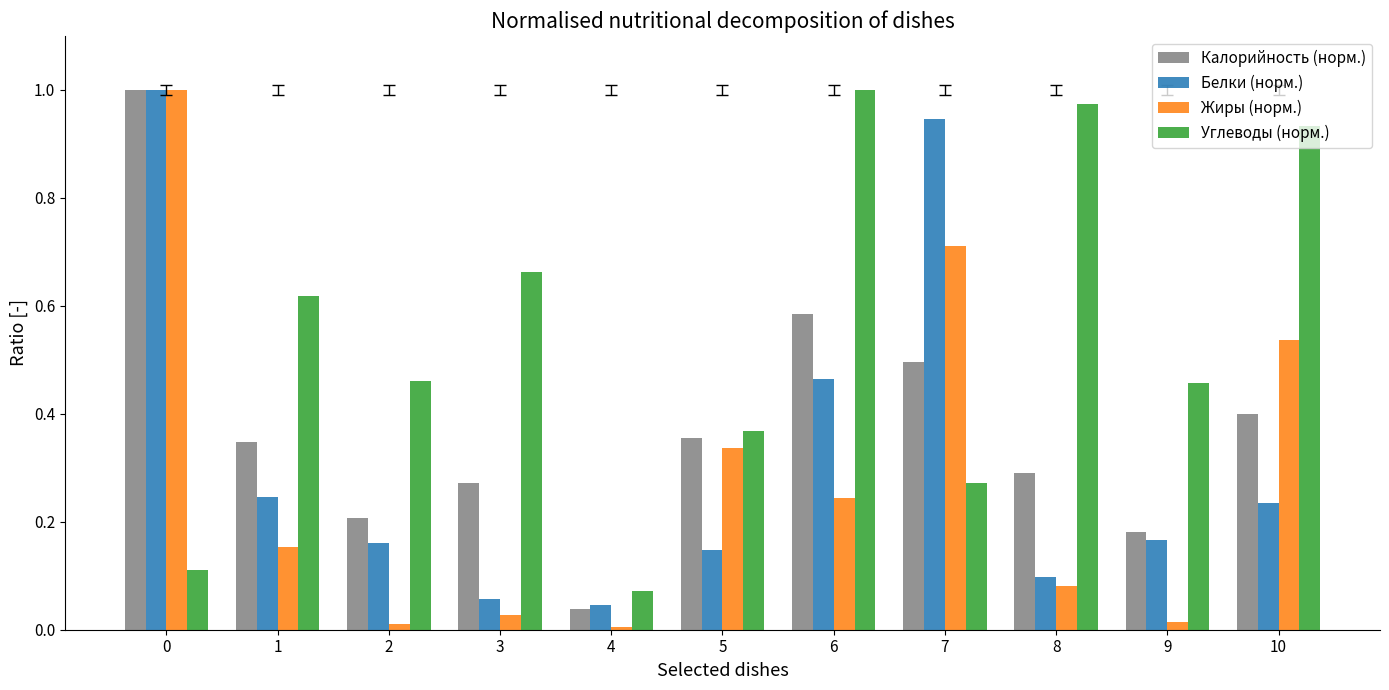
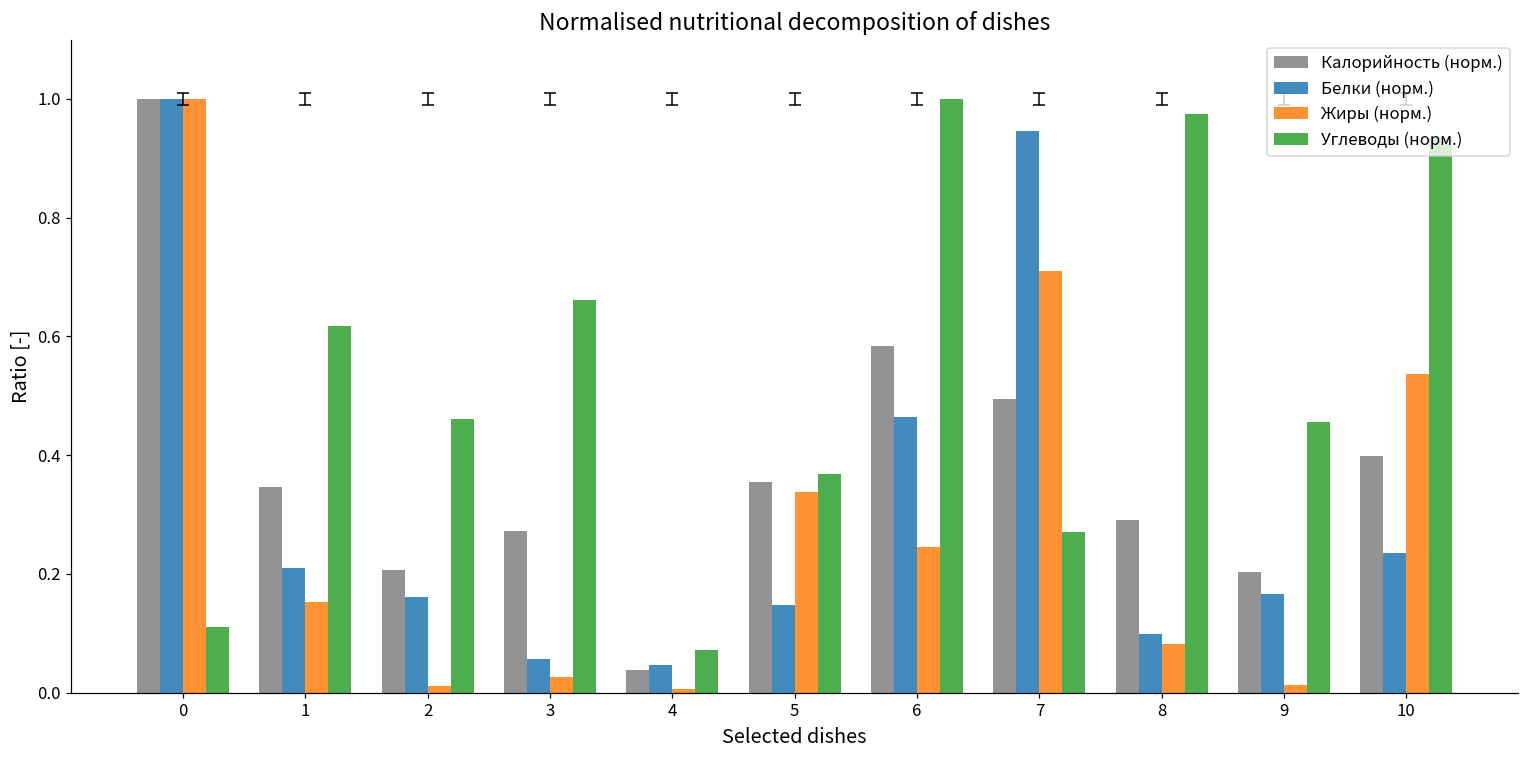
  {
    "Калорийность (норм.)": {
      "0": 1.00,
      "1": 0.35,
      "2": 0.21,
      "3": 0.27,
      "4": 0.04,
      "5": 0.36,
      "6": 0.58,
      "7": 0.50,
      "8": 0.29,
-     "9": 0.18,
+     "9": 0.20,
      "10": 0.40
    },
    "Белки (норм.)": {
      "0": 1.00,
-     "1": 0.25,
+     "1": 0.21,
      "2": 0.16,
      "3": 0.06,
      "4": 0.05,
      "5": 0.15,
      "6": 0.46,
      "7": 0.95,
      "8": 0.10,
      "9": 0.17,
      "10": 0.24
    },
    "Жиры (норм.)": {
      "0": 1.00,
      "1": 0.15,
      "2": 0.01,
      "3": 0.03,
      "4": 0.01,
      "5": 0.34,
      "6": 0.24,
      "7": 0.71,
      "8": 0.08,
      "9": 0.01,
      "10": 0.54
    },
    "Углеводы (норм.)": {
      "0": 0.11,
      "1": 0.62,
      "2": 0.46,
      "3": 0.66,
      "4": 0.07,
      "5": 0.37,
      "6": 1.00,
      "7": 0.27,
      "8": 0.97,
      "9": 0.46
    }
  }
